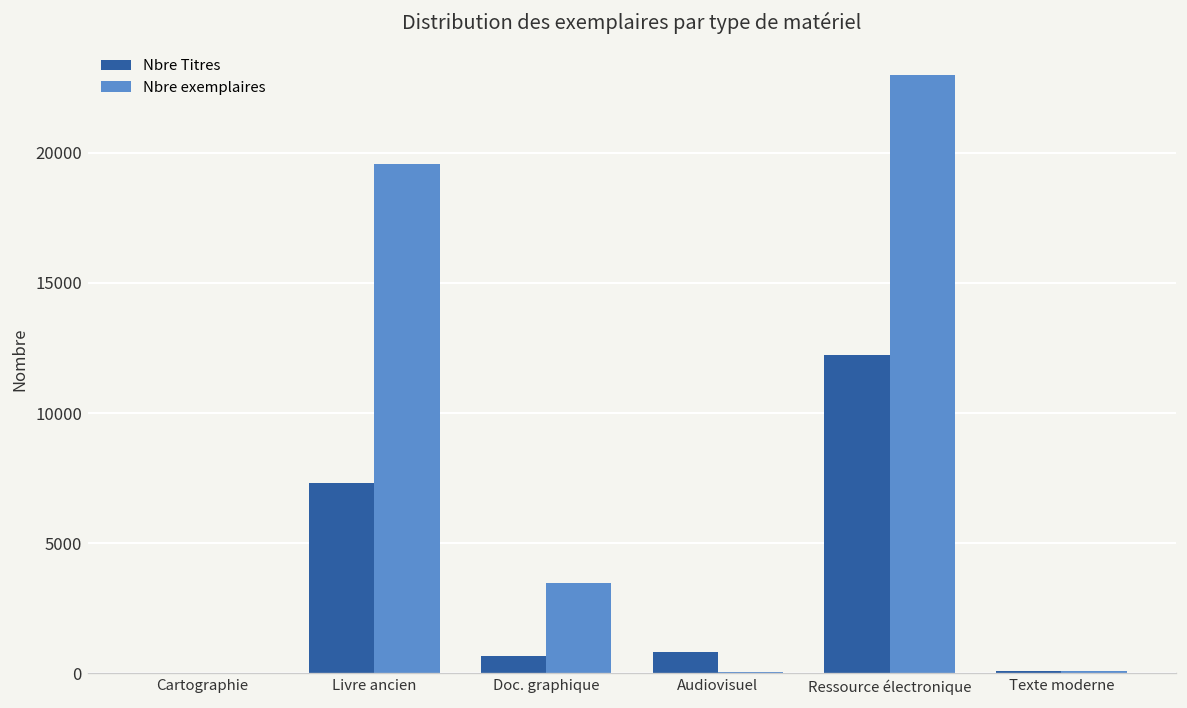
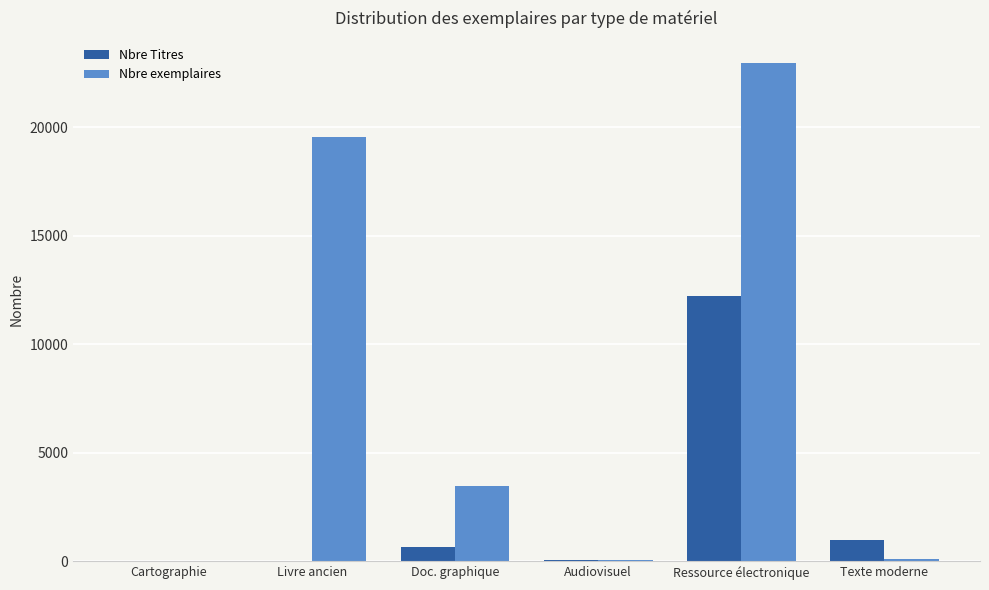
  {
    "Nbre Titres": {
-     "Livre ancien": 7300,
+     "Livre ancien": 0,
      "Doc. graphique": 700,
-     "Audiovisuel": 800,
+     "Audiovisuel": 0,
      "Ressource électronique": 12200,
-     "Texte moderne": 100
+     "Texte moderne": 1000
    },
    "Nbre exemplaires": {
      "Livre ancien": 19600,
      "Doc. graphique": 3500,
      "Ressource électronique": 23000
    }
  }
